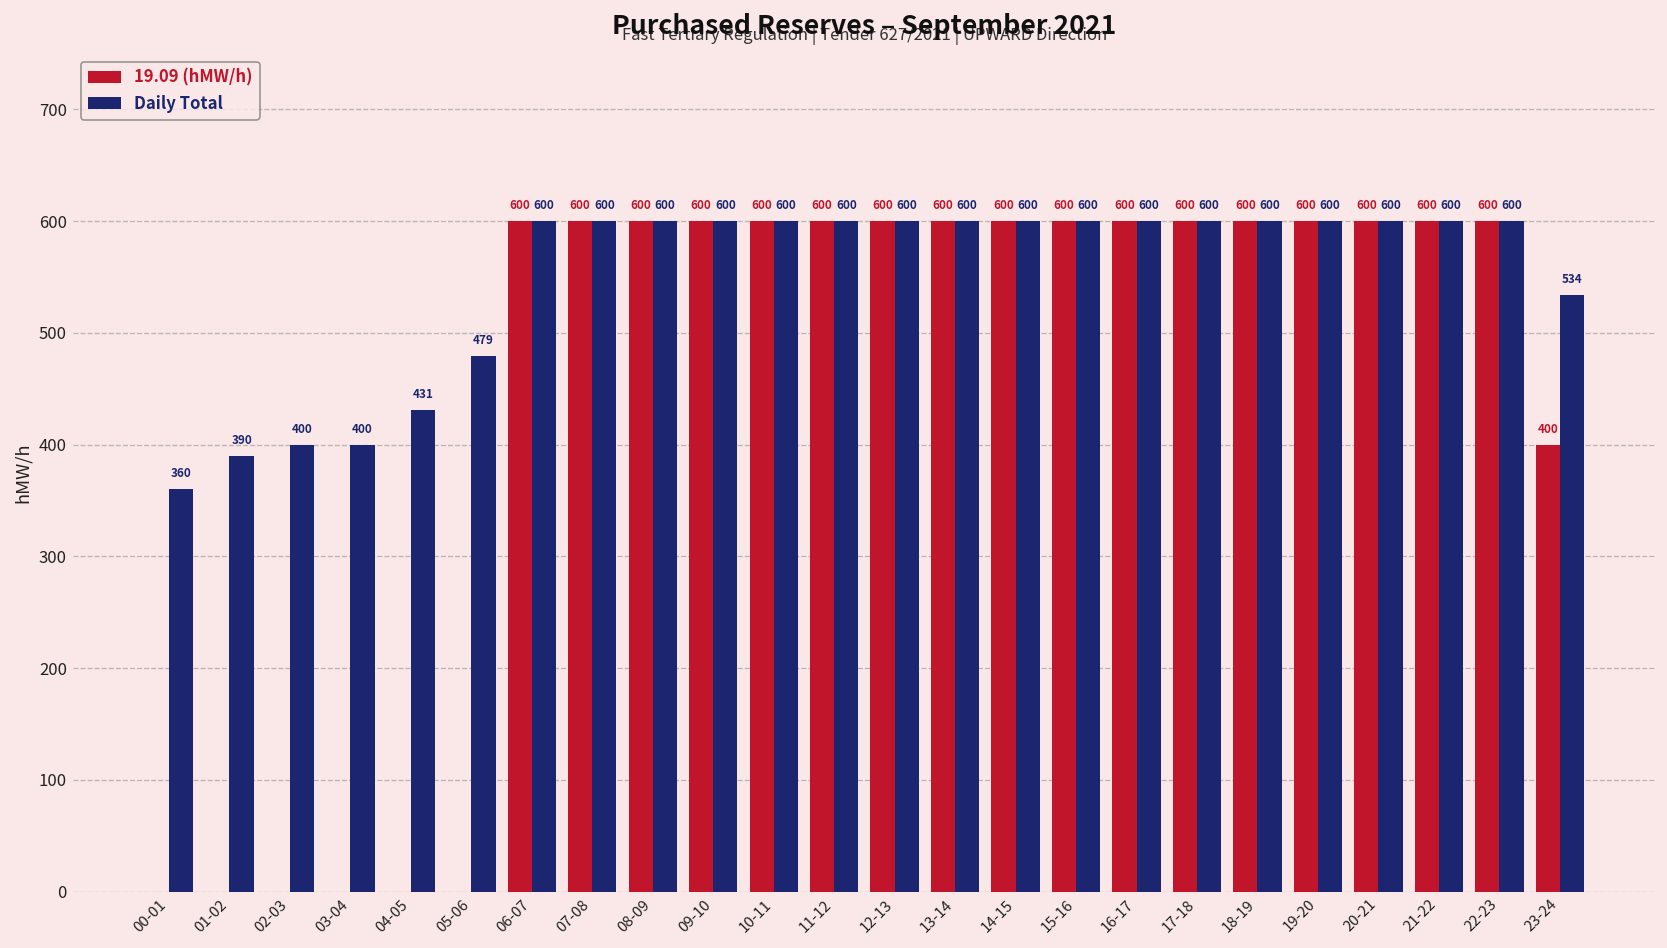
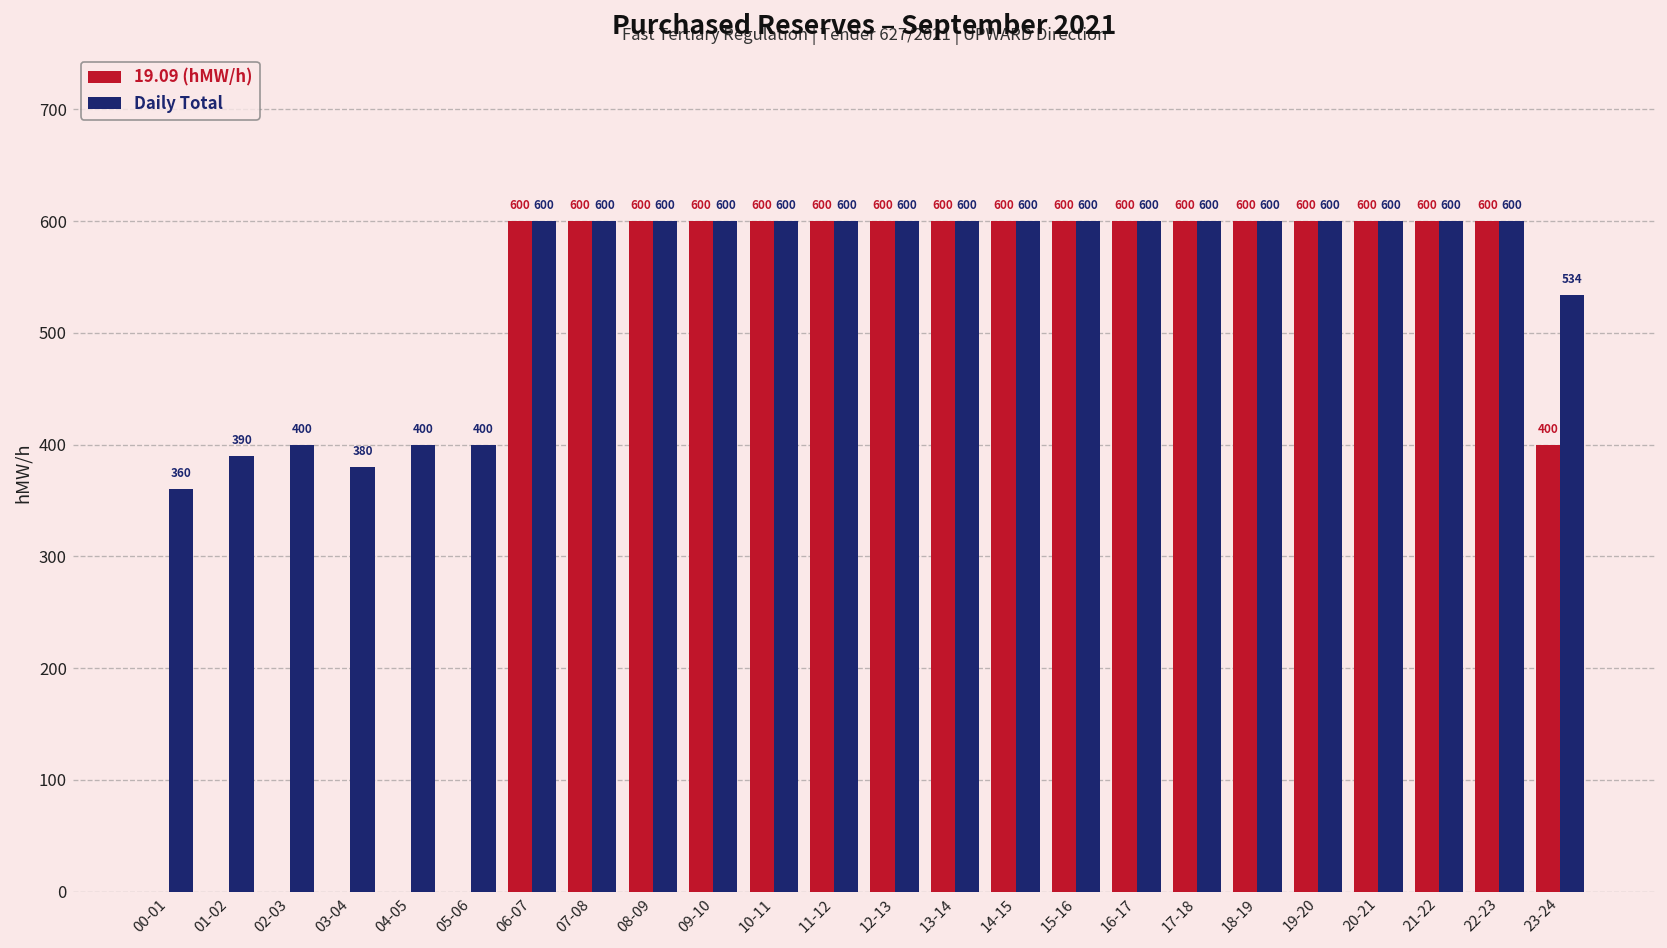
  {
    "19.09 (hMW/h)": {
      "06-07": 600,
      "07-08": 600,
      "08-09": 600,
      "09-10": 600,
      "10-11": 600,
      "11-12": 600,
      "12-13": 600,
      "13-14": 600,
      "14-15": 600,
      "15-16": 600,
      "16-17": 600,
      "17-18": 600,
      "18-19": 600,
      "19-20": 600,
      "20-21": 600,
      "21-22": 600,
      "22-23": 600,
      "23-24": 400
    },
    "Daily Total": {
      "00-01": 360,
      "01-02": 390,
      "02-03": 400,
-     "03-04": 400,
-     "04-05": 431,
-     "05-06": 479,
+     "03-04": 380,
+     "04-05": 400,
+     "05-06": 400,
      "06-07": 600,
      "07-08": 600,
      "08-09": 600,
      "09-10": 600,
      "10-11": 600,
      "11-12": 600,
      "12-13": 600,
      "13-14": 600,
      "14-15": 600,
      "15-16": 600,
      "16-17": 600,
      "17-18": 600,
      "18-19": 600,
      "19-20": 600,
      "20-21": 600,
      "21-22": 600,
      "22-23": 600,
      "23-24": 534
    }
  }
